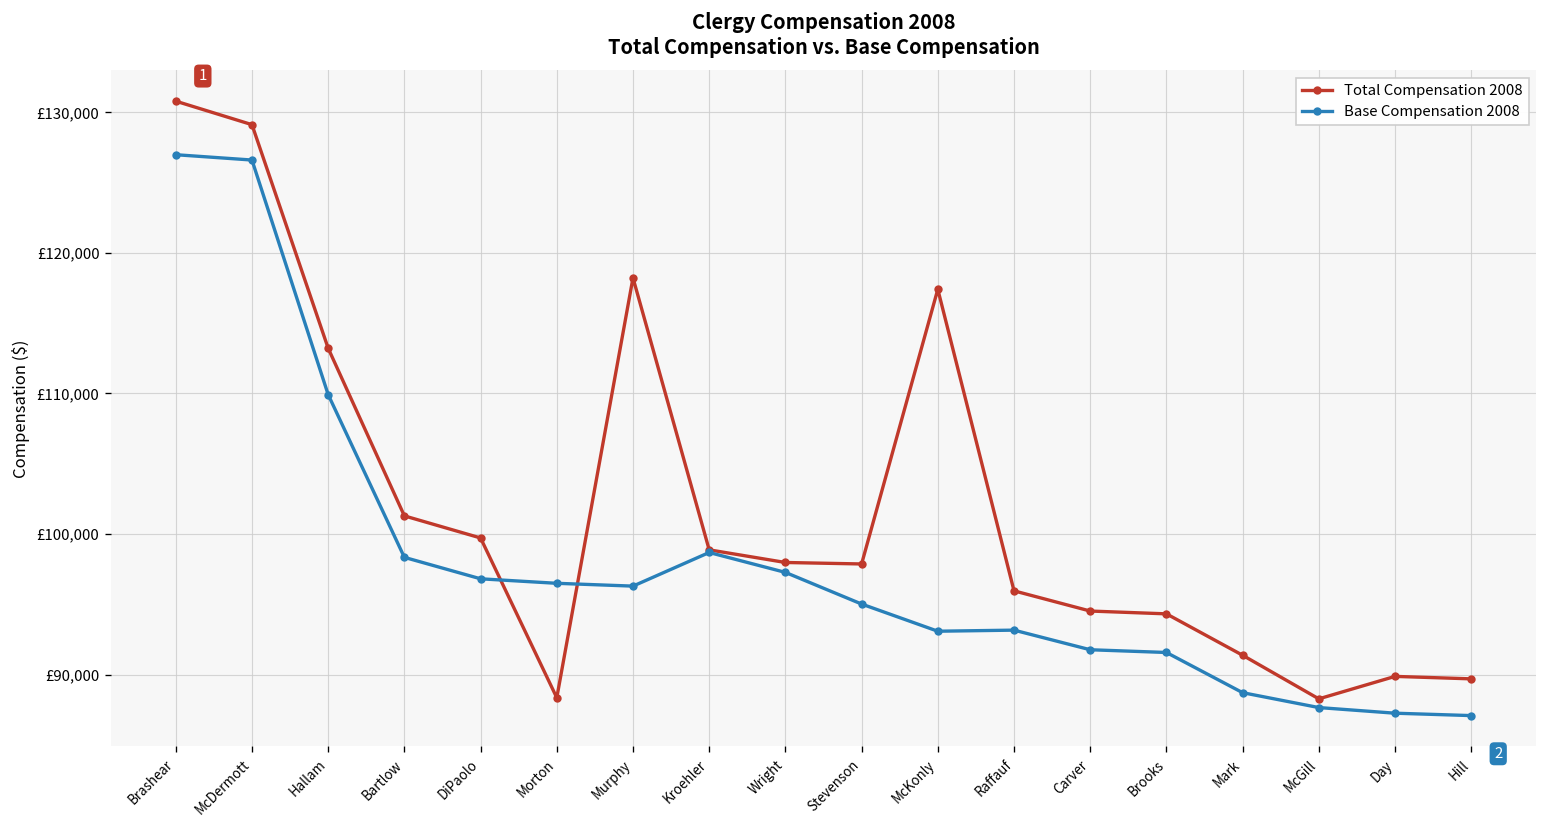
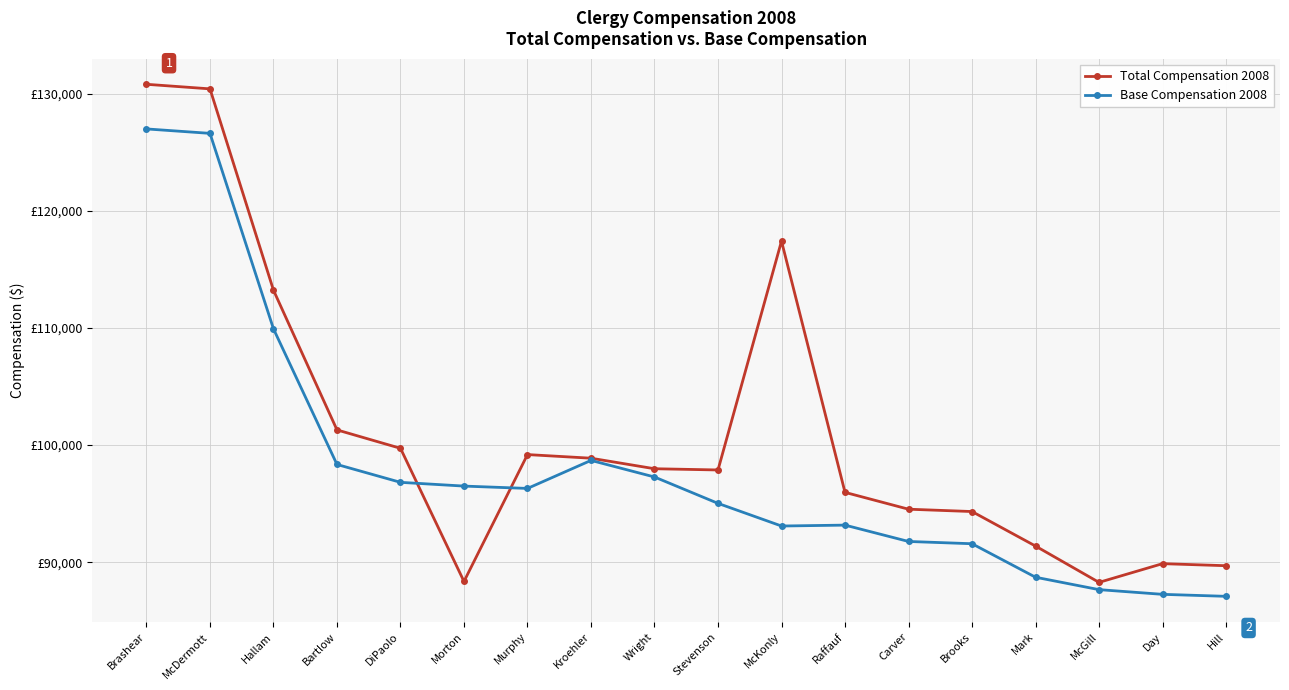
  {
    "Total Compensation 2008": {
-     "McDermott": "£129,100",
+     "McDermott": "£130,400",
      "Hallam": "£113,200",
      "Bartlow": "£101,300",
      "DiPaolo": "£99,700",
      "Morton": "£88,400",
-     "Murphy": "£118,200",
+     "Murphy": "£99,200",
      "Wright": "£98,000",
      "Stevenson": "£97,900",
      "McKonly": "£117,400",
      "Raffauf": "£96,000",
      "Carver": "£94,500",
      "Brooks": "£94,300",
      "Mark": "£91,400",
      "McGill": "£88,300",
      "Day": "£89,900",
      "Hill": "£89,700"
    },
    "Base Compensation 2008": {
      "Brashear": "£127,000",
      "McDermott": "£126,600",
      "Hallam": "£109,900",
      "Bartlow": "£98,300",
      "DiPaolo": "£96,800",
      "Morton": "£96,500",
      "Murphy": "£96,300",
      "Wright": "£97,300",
      "Stevenson": "£95,000",
      "McKonly": "£93,100",
      "Raffauf": "£93,200",
      "Carver": "£91,800",
      "Brooks": "£91,600",
      "Mark": "£88,700",
      "McGill": "£87,700",
      "Day": "£87,300",
      "Hill": "£87,100"
    }
  }
